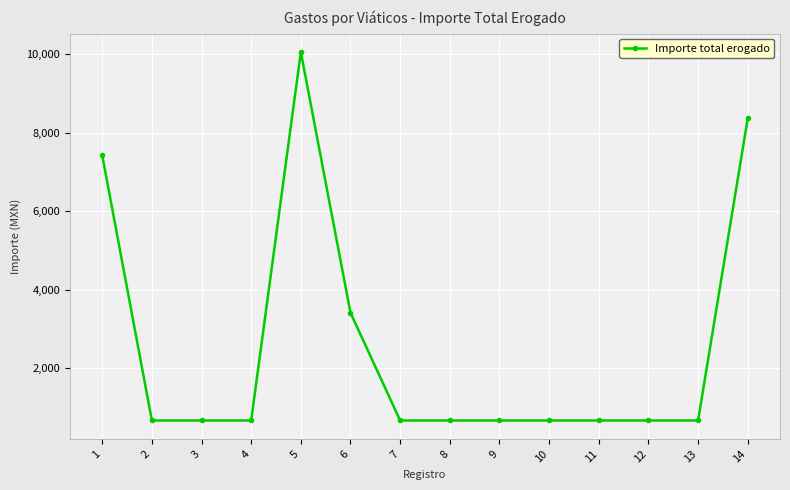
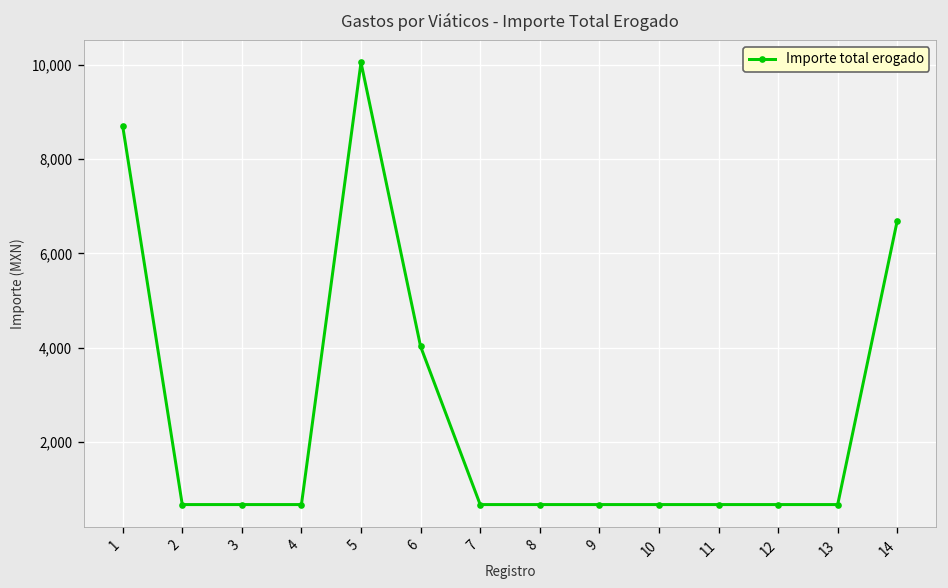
  {
-   "1": "7,400",
+   "1": "8,700",
    "2": "700",
    "3": "700",
    "4": "700",
    "5": "10,100",
-   "6": "3,400",
+   "6": "4,000",
    "7": "700",
    "8": "700",
    "9": "700",
    "10": "700",
    "11": "700",
    "12": "700",
    "13": "700",
-   "14": "8,400"
+   "14": "6,700"
  }
